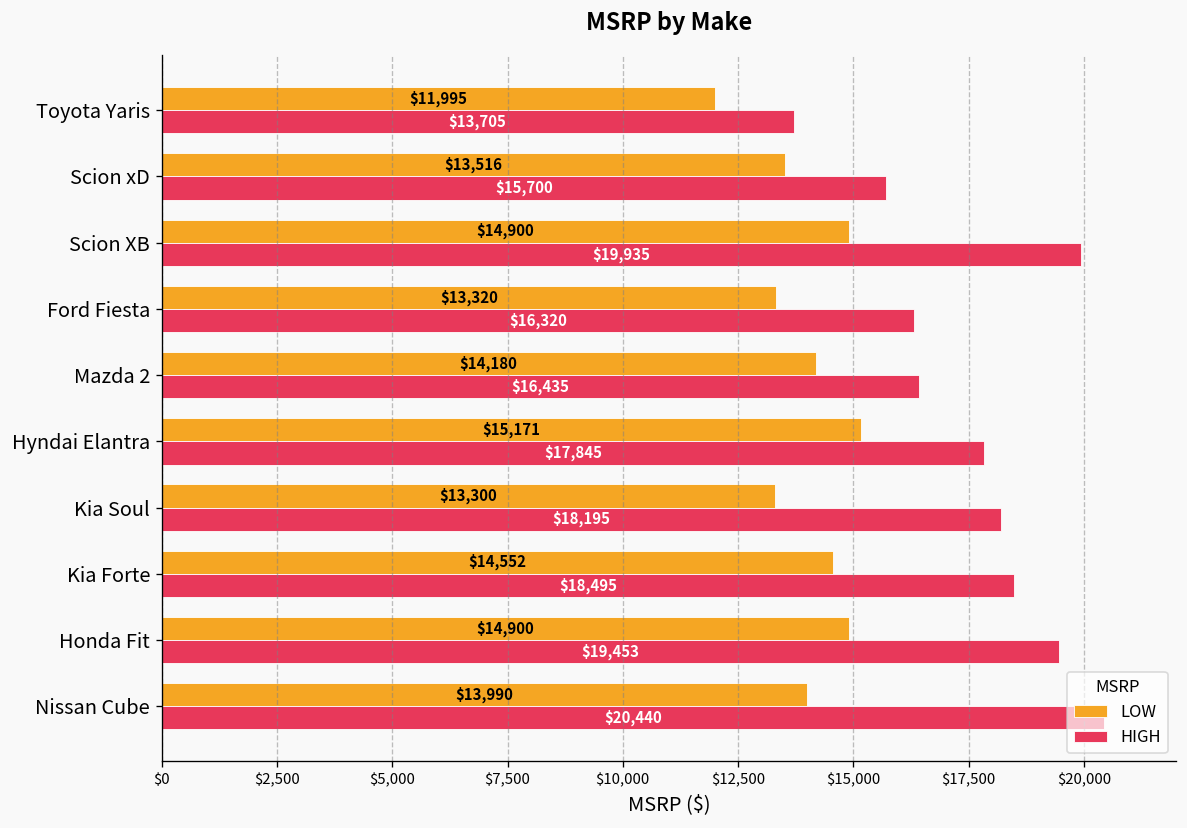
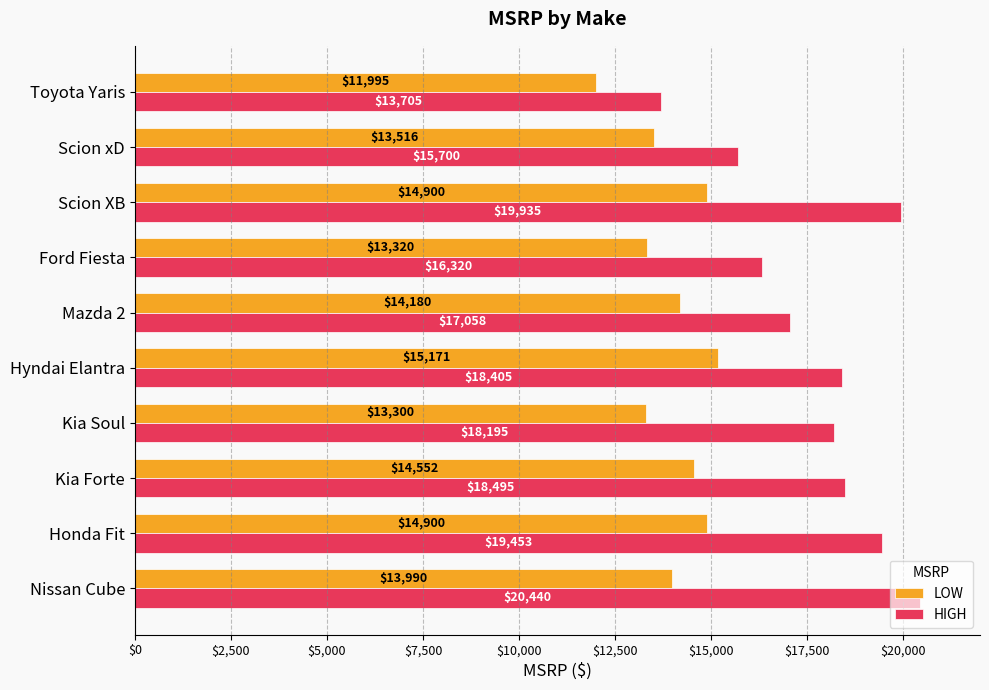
  {
    "LOW": {
      "Toyota Yaris": "$11,995",
      "Scion xD": "$13,516",
      "Scion XB": "$14,900",
      "Ford Fiesta": "$13,320",
      "Mazda 2": "$14,180",
      "Hyndai Elantra": "$15,171",
      "Kia Soul": "$13,300",
      "Kia Forte": "$14,552",
      "Honda Fit": "$14,900",
      "Nissan Cube": "$13,990"
    },
    "HIGH": {
      "Toyota Yaris": "$13,705",
      "Scion xD": "$15,700",
      "Scion XB": "$19,935",
      "Ford Fiesta": "$16,320",
-     "Mazda 2": "$16,435",
-     "Hyndai Elantra": "$17,845",
+     "Mazda 2": "$17,058",
+     "Hyndai Elantra": "$18,405",
      "Kia Soul": "$18,195",
      "Kia Forte": "$18,495",
      "Honda Fit": "$19,453"
    }
  }
